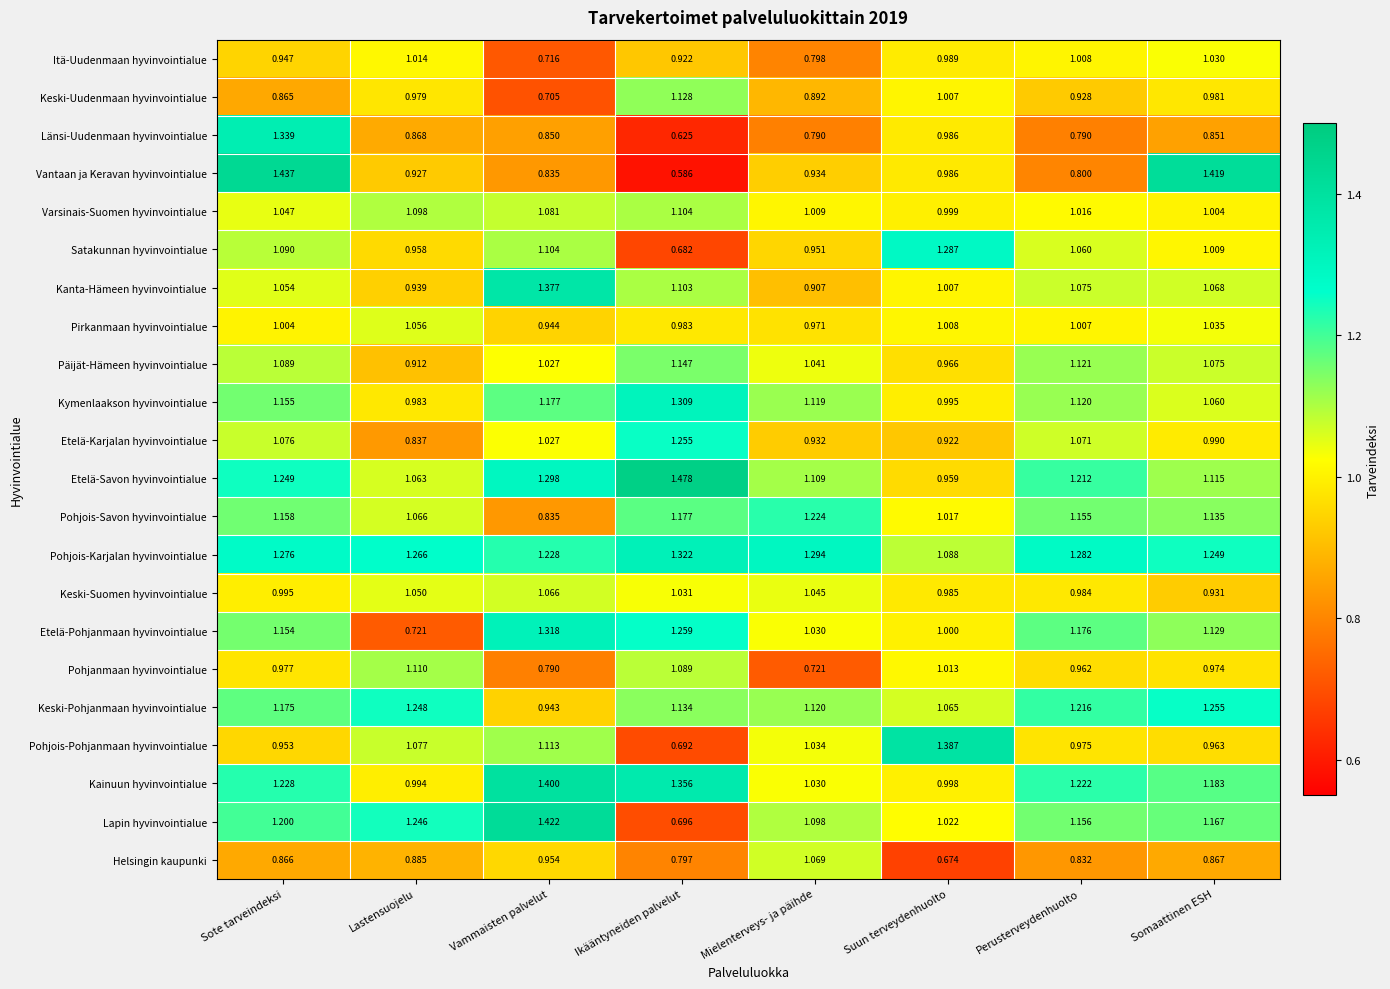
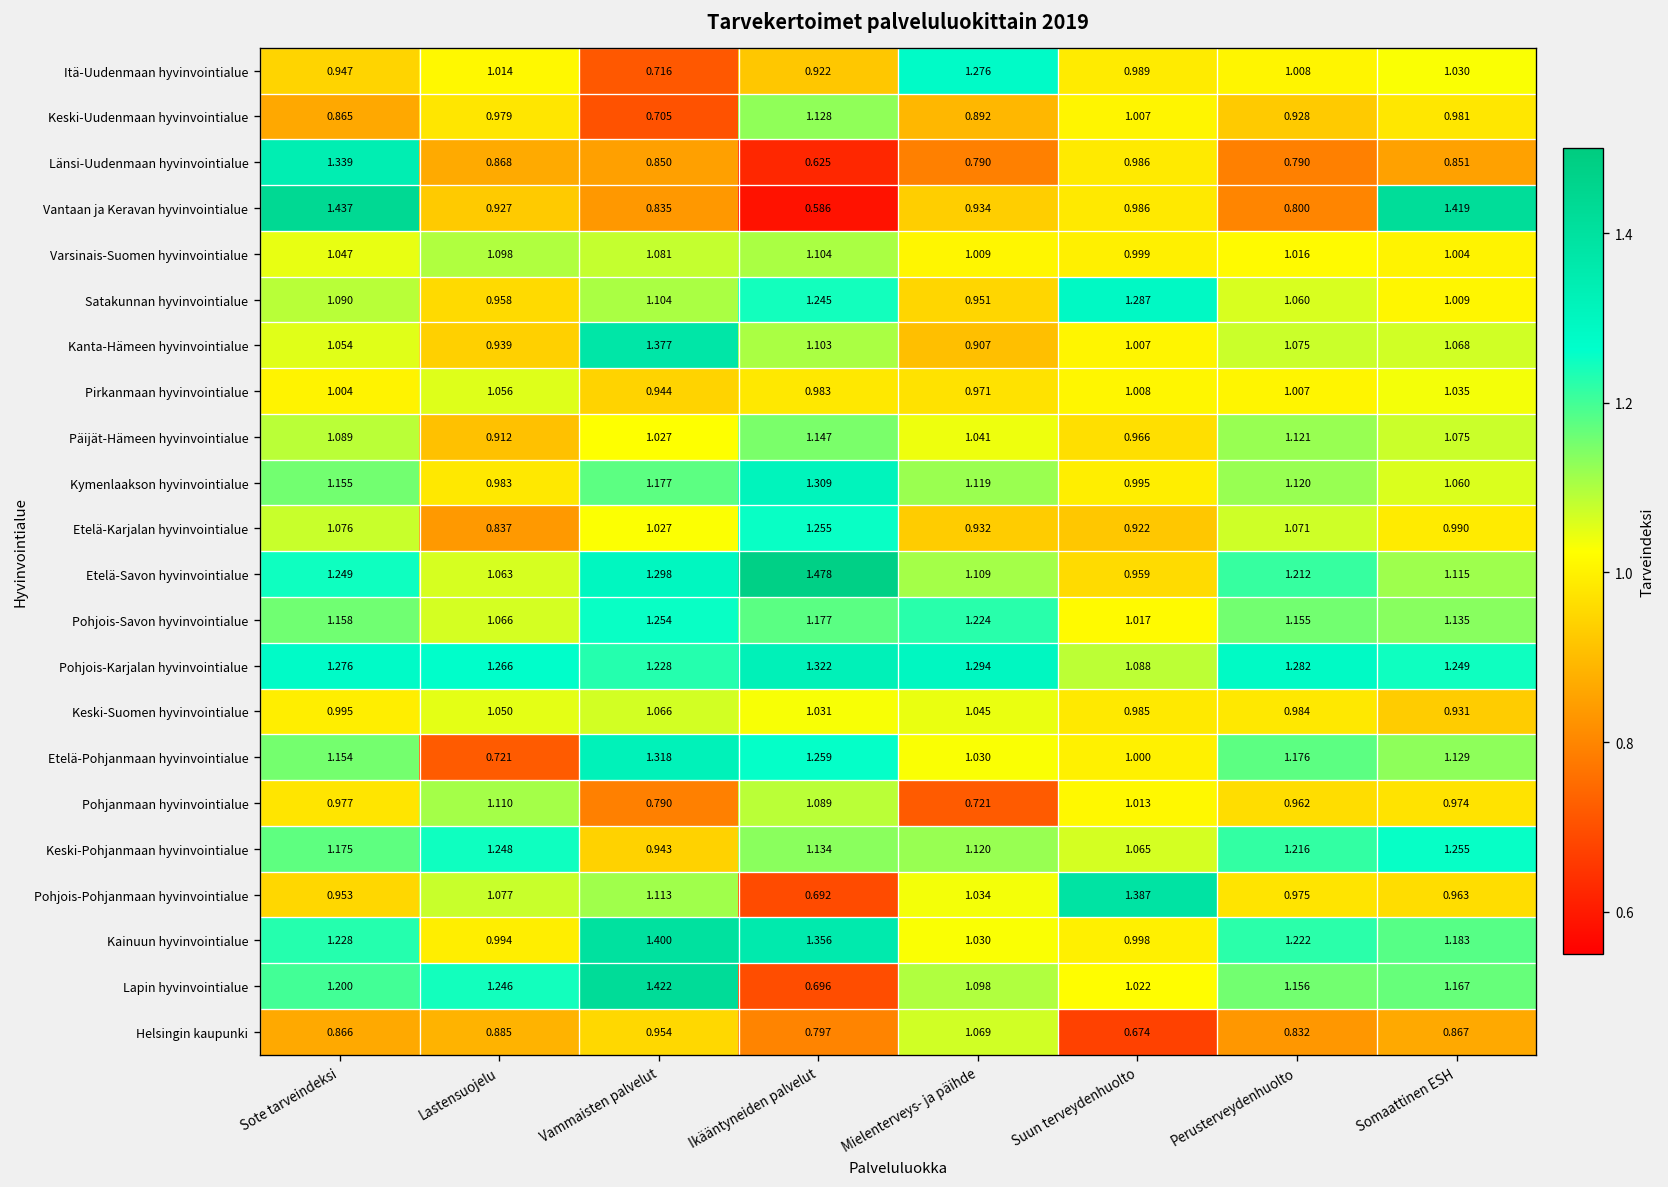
  {
    "Itä-Uudenmaan hyvinvointialue": {
      "Sote tarveindeksi": 0.947,
      "Lastensuojelu": 1.014,
      "Vammaisten palvelut": 0.716,
      "Ikääntyneiden palvelut": 0.922,
-     "Mielenterveys- ja päihde": 0.798,
+     "Mielenterveys- ja päihde": 1.276,
      "Suun terveydenhuolto": 0.989,
      "Perusterveydenhuolto": 1.008,
      "Somaattinen ESH": 1.030
    },
    "Keski-Uudenmaan hyvinvointialue": {
      "Sote tarveindeksi": 0.865,
      "Lastensuojelu": 0.979,
      "Vammaisten palvelut": 0.705,
      "Ikääntyneiden palvelut": 1.128,
      "Mielenterveys- ja päihde": 0.892,
      "Suun terveydenhuolto": 1.007,
      "Perusterveydenhuolto": 0.928,
      "Somaattinen ESH": 0.981
    },
    "Länsi-Uudenmaan hyvinvointialue": {
      "Sote tarveindeksi": 1.339,
      "Lastensuojelu": 0.868,
      "Vammaisten palvelut": 0.850,
      "Ikääntyneiden palvelut": 0.625,
      "Mielenterveys- ja päihde": 0.790,
      "Suun terveydenhuolto": 0.986,
      "Perusterveydenhuolto": 0.790,
      "Somaattinen ESH": 0.851
    },
    "Vantaan ja Keravan hyvinvointialue": {
      "Sote tarveindeksi": 1.437,
      "Lastensuojelu": 0.927,
      "Vammaisten palvelut": 0.835,
      "Ikääntyneiden palvelut": 0.586,
      "Mielenterveys- ja päihde": 0.934,
      "Suun terveydenhuolto": 0.986,
      "Perusterveydenhuolto": 0.800,
      "Somaattinen ESH": 1.419
    },
    "Varsinais-Suomen hyvinvointialue": {
      "Sote tarveindeksi": 1.047,
      "Lastensuojelu": 1.098,
      "Vammaisten palvelut": 1.081,
      "Ikääntyneiden palvelut": 1.104,
      "Mielenterveys- ja päihde": 1.009,
      "Suun terveydenhuolto": 0.999,
      "Perusterveydenhuolto": 1.016,
      "Somaattinen ESH": 1.004
    },
    "Satakunnan hyvinvointialue": {
      "Sote tarveindeksi": 1.090,
      "Lastensuojelu": 0.958,
      "Vammaisten palvelut": 1.104,
-     "Ikääntyneiden palvelut": 0.682,
+     "Ikääntyneiden palvelut": 1.245,
      "Mielenterveys- ja päihde": 0.951,
      "Suun terveydenhuolto": 1.287,
      "Perusterveydenhuolto": 1.060,
      "Somaattinen ESH": 1.009
    },
    "Kanta-Hämeen hyvinvointialue": {
      "Sote tarveindeksi": 1.054,
      "Lastensuojelu": 0.939,
      "Vammaisten palvelut": 1.377,
      "Ikääntyneiden palvelut": 1.103,
      "Mielenterveys- ja päihde": 0.907,
      "Suun terveydenhuolto": 1.007,
      "Perusterveydenhuolto": 1.075,
      "Somaattinen ESH": 1.068
    },
    "Pirkanmaan hyvinvointialue": {
      "Sote tarveindeksi": 1.004,
      "Lastensuojelu": 1.056,
      "Vammaisten palvelut": 0.944,
      "Ikääntyneiden palvelut": 0.983,
      "Mielenterveys- ja päihde": 0.971,
      "Suun terveydenhuolto": 1.008,
      "Perusterveydenhuolto": 1.007,
      "Somaattinen ESH": 1.035
    },
    "Päijät-Hämeen hyvinvointialue": {
      "Sote tarveindeksi": 1.089,
      "Lastensuojelu": 0.912,
      "Vammaisten palvelut": 1.027,
      "Ikääntyneiden palvelut": 1.147,
      "Mielenterveys- ja päihde": 1.041,
      "Suun terveydenhuolto": 0.966,
      "Perusterveydenhuolto": 1.121,
      "Somaattinen ESH": 1.075
    },
    "Kymenlaakson hyvinvointialue": {
      "Sote tarveindeksi": 1.155,
      "Lastensuojelu": 0.983,
      "Vammaisten palvelut": 1.177,
      "Ikääntyneiden palvelut": 1.309,
      "Mielenterveys- ja päihde": 1.119,
      "Suun terveydenhuolto": 0.995,
      "Perusterveydenhuolto": 1.120,
      "Somaattinen ESH": 1.060
    },
    "Etelä-Karjalan hyvinvointialue": {
      "Sote tarveindeksi": 1.076,
      "Lastensuojelu": 0.837,
      "Vammaisten palvelut": 1.027,
      "Ikääntyneiden palvelut": 1.255,
      "Mielenterveys- ja päihde": 0.932,
      "Suun terveydenhuolto": 0.922,
      "Perusterveydenhuolto": 1.071,
      "Somaattinen ESH": 0.990
    },
    "Etelä-Savon hyvinvointialue": {
      "Sote tarveindeksi": 1.249,
      "Lastensuojelu": 1.063,
      "Vammaisten palvelut": 1.298,
      "Ikääntyneiden palvelut": 1.478,
      "Mielenterveys- ja päihde": 1.109,
      "Suun terveydenhuolto": 0.959,
      "Perusterveydenhuolto": 1.212,
      "Somaattinen ESH": 1.115
    },
    "Pohjois-Savon hyvinvointialue": {
      "Sote tarveindeksi": 1.158,
      "Lastensuojelu": 1.066,
-     "Vammaisten palvelut": 0.835,
+     "Vammaisten palvelut": 1.254,
      "Ikääntyneiden palvelut": 1.177,
      "Mielenterveys- ja päihde": 1.224,
      "Suun terveydenhuolto": 1.017,
      "Perusterveydenhuolto": 1.155,
      "Somaattinen ESH": 1.135
    },
    "Pohjois-Karjalan hyvinvointialue": {
      "Sote tarveindeksi": 1.276,
      "Lastensuojelu": 1.266,
      "Vammaisten palvelut": 1.228,
      "Ikääntyneiden palvelut": 1.322,
      "Mielenterveys- ja päihde": 1.294,
      "Suun terveydenhuolto": 1.088,
      "Perusterveydenhuolto": 1.282,
      "Somaattinen ESH": 1.249
    },
    "Keski-Suomen hyvinvointialue": {
      "Sote tarveindeksi": 0.995,
      "Lastensuojelu": 1.050,
      "Vammaisten palvelut": 1.066,
      "Ikääntyneiden palvelut": 1.031,
      "Mielenterveys- ja päihde": 1.045,
      "Suun terveydenhuolto": 0.985,
      "Perusterveydenhuolto": 0.984,
      "Somaattinen ESH": 0.931
    },
    "Etelä-Pohjanmaan hyvinvointialue": {
      "Sote tarveindeksi": 1.154,
      "Lastensuojelu": 0.721,
      "Vammaisten palvelut": 1.318,
      "Ikääntyneiden palvelut": 1.259,
      "Mielenterveys- ja päihde": 1.030,
      "Suun terveydenhuolto": 1.000,
      "Perusterveydenhuolto": 1.176,
      "Somaattinen ESH": 1.129
    },
    "Pohjanmaan hyvinvointialue": {
      "Sote tarveindeksi": 0.977,
      "Lastensuojelu": 1.110,
      "Vammaisten palvelut": 0.790,
      "Ikääntyneiden palvelut": 1.089,
      "Mielenterveys- ja päihde": 0.721,
      "Suun terveydenhuolto": 1.013,
      "Perusterveydenhuolto": 0.962,
      "Somaattinen ESH": 0.974
    },
    "Keski-Pohjanmaan hyvinvointialue": {
      "Sote tarveindeksi": 1.175,
      "Lastensuojelu": 1.248,
      "Vammaisten palvelut": 0.943,
      "Ikääntyneiden palvelut": 1.134,
      "Mielenterveys- ja päihde": 1.120,
      "Suun terveydenhuolto": 1.065,
      "Perusterveydenhuolto": 1.216,
      "Somaattinen ESH": 1.255
    },
    "Pohjois-Pohjanmaan hyvinvointialue": {
      "Sote tarveindeksi": 0.953,
      "Lastensuojelu": 1.077,
      "Vammaisten palvelut": 1.113,
      "Ikääntyneiden palvelut": 0.692,
      "Mielenterveys- ja päihde": 1.034,
      "Suun terveydenhuolto": 1.387,
      "Perusterveydenhuolto": 0.975,
      "Somaattinen ESH": 0.963
    },
    "Kainuun hyvinvointialue": {
      "Sote tarveindeksi": 1.228,
      "Lastensuojelu": 0.994,
      "Vammaisten palvelut": 1.400,
      "Ikääntyneiden palvelut": 1.356,
      "Mielenterveys- ja päihde": 1.030,
      "Suun terveydenhuolto": 0.998,
      "Perusterveydenhuolto": 1.222,
      "Somaattinen ESH": 1.183
    },
    "Lapin hyvinvointialue": {
      "Sote tarveindeksi": 1.200,
      "Lastensuojelu": 1.246,
      "Vammaisten palvelut": 1.422,
      "Ikääntyneiden palvelut": 0.696,
      "Mielenterveys- ja päihde": 1.098,
      "Suun terveydenhuolto": 1.022,
      "Perusterveydenhuolto": 1.156,
      "Somaattinen ESH": 1.167
    },
    "Helsingin kaupunki": {
      "Sote tarveindeksi": 0.866,
      "Lastensuojelu": 0.885,
      "Vammaisten palvelut": 0.954,
      "Ikääntyneiden palvelut": 0.797,
      "Mielenterveys- ja päihde": 1.069,
      "Suun terveydenhuolto": 0.674,
      "Perusterveydenhuolto": 0.832,
      "Somaattinen ESH": 0.867
    }
  }
